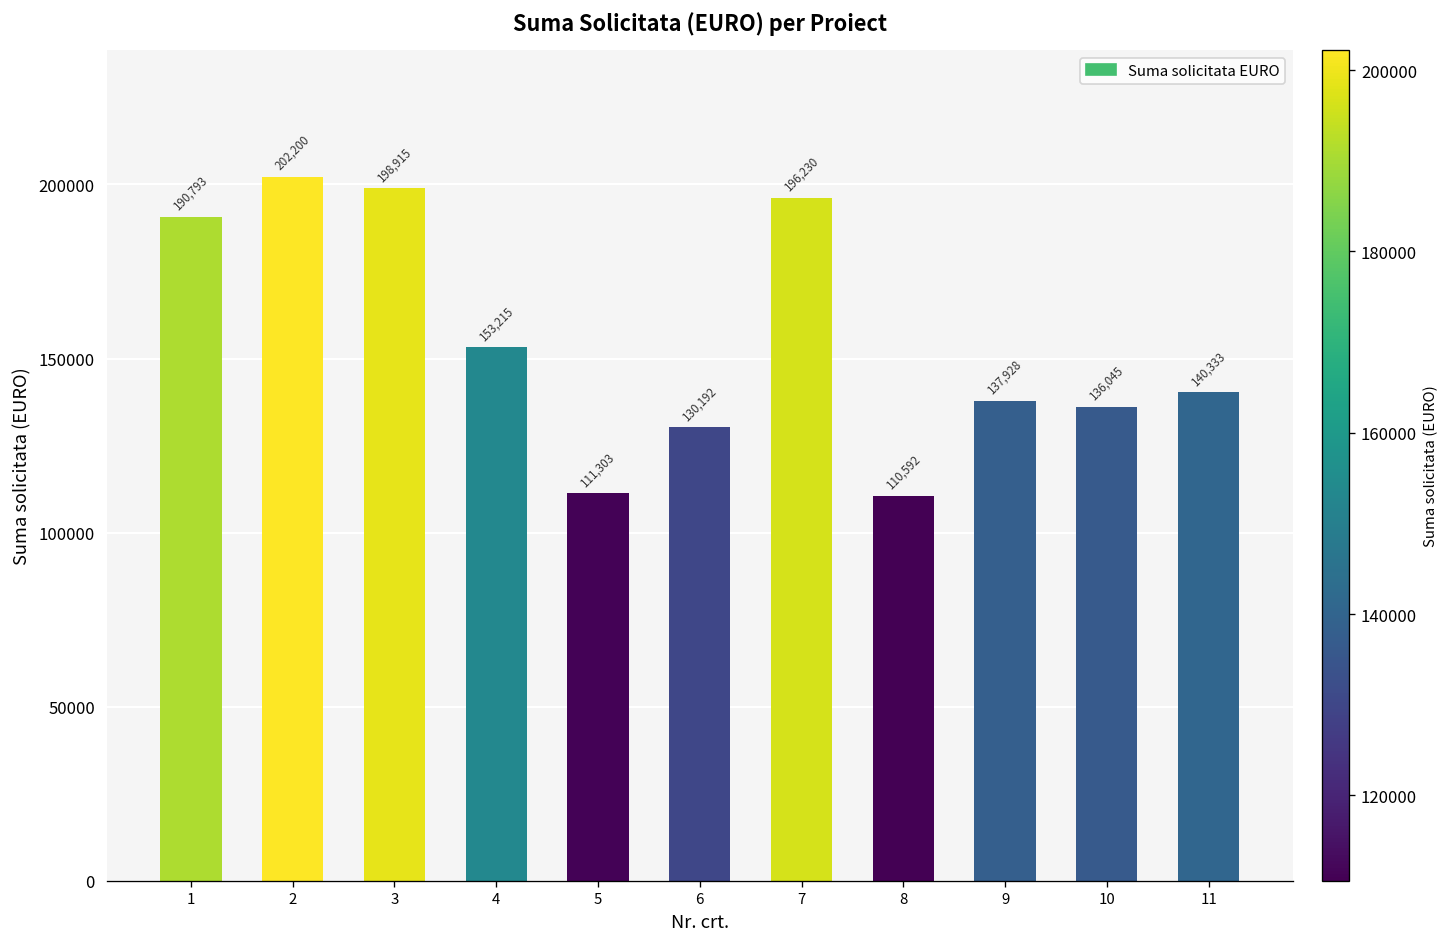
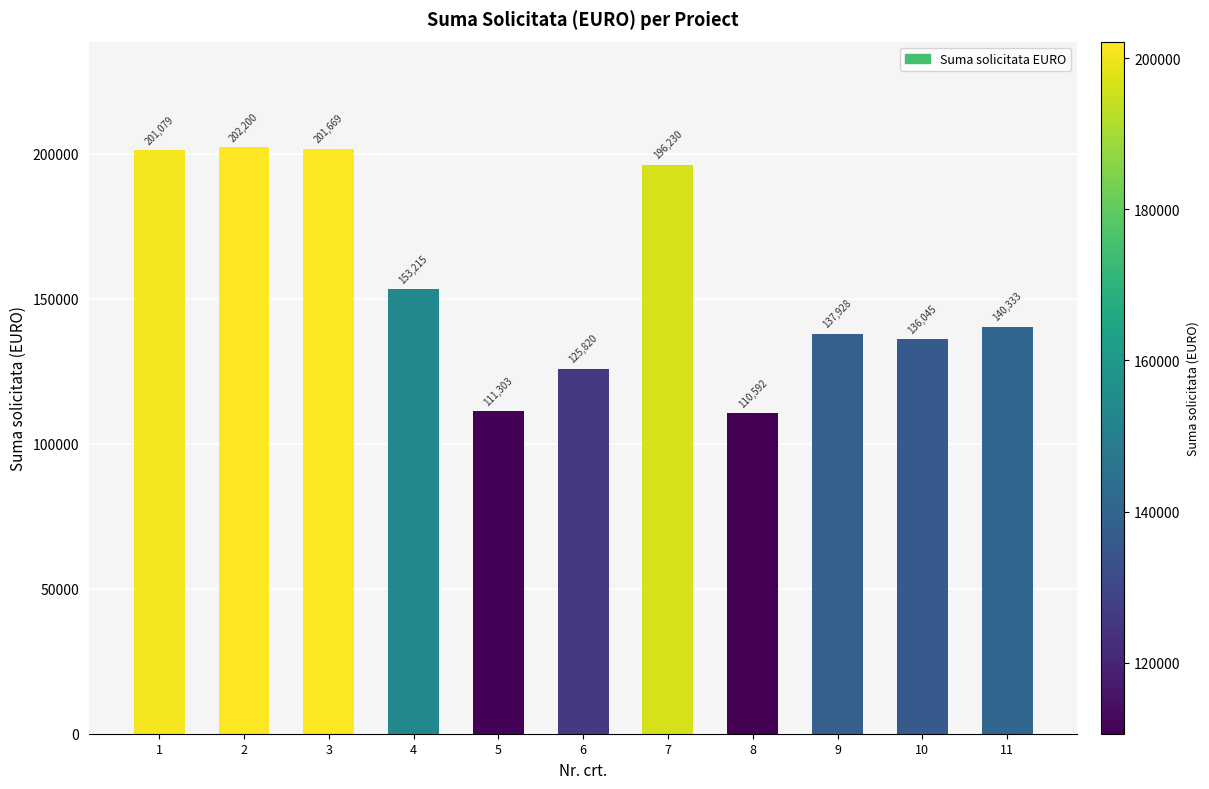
  {
-   "1": "190,793",
+   "1": "201,079",
    "2": "202,200",
-   "3": "198,915",
+   "3": "201,669",
    "4": "153,215",
    "5": "111,303",
-   "6": "130,192",
+   "6": "125,820",
    "7": "196,230",
    "8": "110,592",
    "9": "137,928",
    "10": "136,045",
    "11": "140,333"
  }
